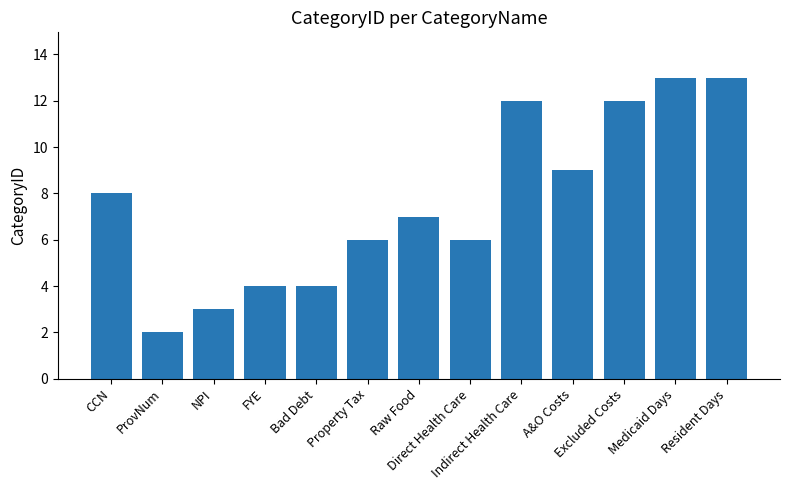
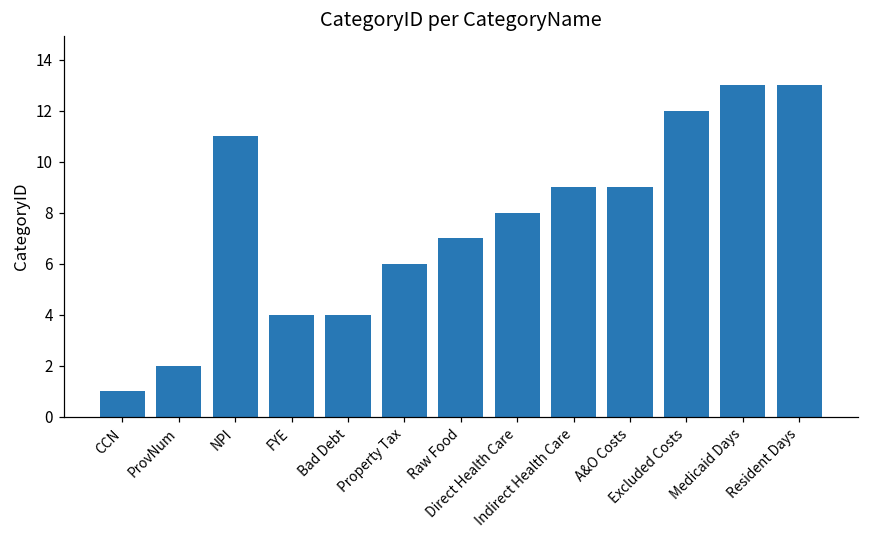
  {
-   "CCN": 8,
+   "CCN": 1,
    "ProvNum": 2,
-   "NPI": 3,
+   "NPI": 11,
    "FYE": 4,
    "Bad Debt": 4,
    "Property Tax": 6,
    "Raw Food": 7,
-   "Direct Health Care": 6,
-   "Indirect Health Care": 12,
+   "Direct Health Care": 8,
+   "Indirect Health Care": 9,
    "A&O Costs": 9,
    "Excluded Costs": 12,
    "Medicaid Days": 13,
    "Resident Days": 13
  }
